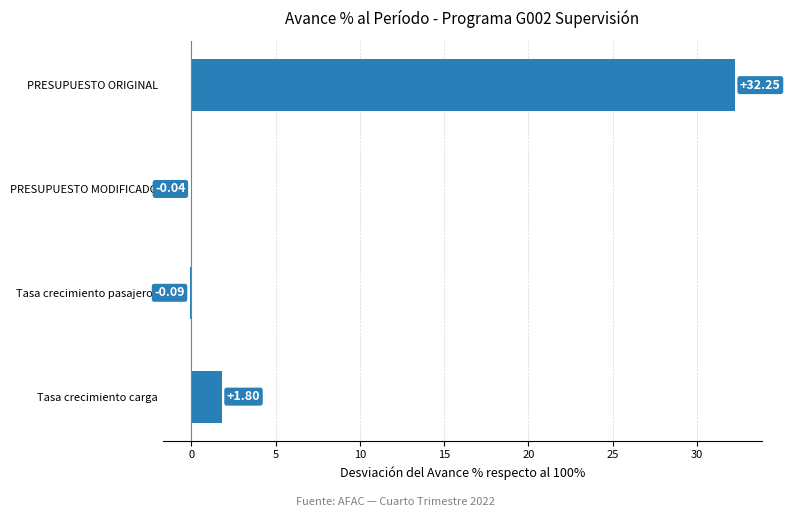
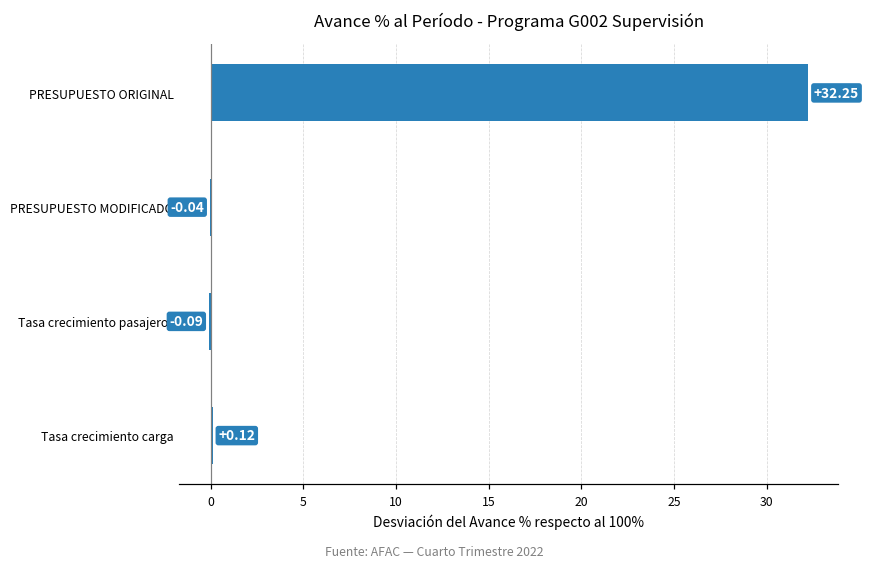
  {
-   "Tasa crecimiento carga": "+1.80"
+   "Tasa crecimiento carga": "+0.12"
  }
